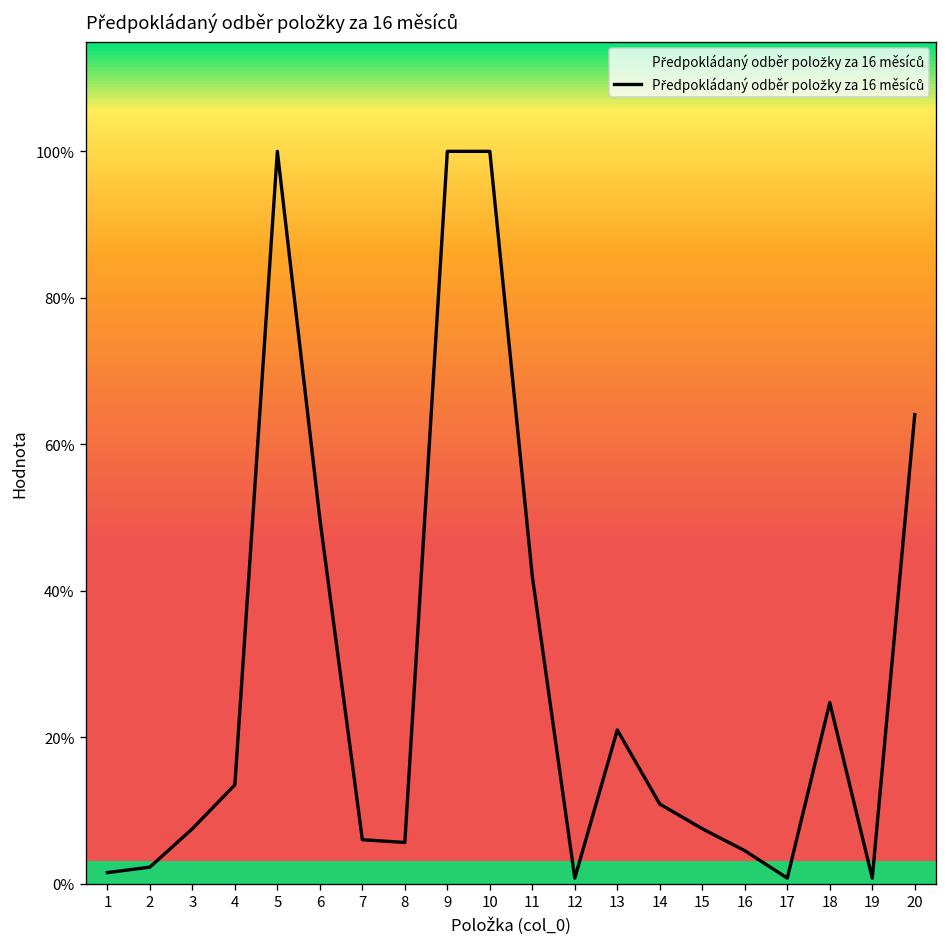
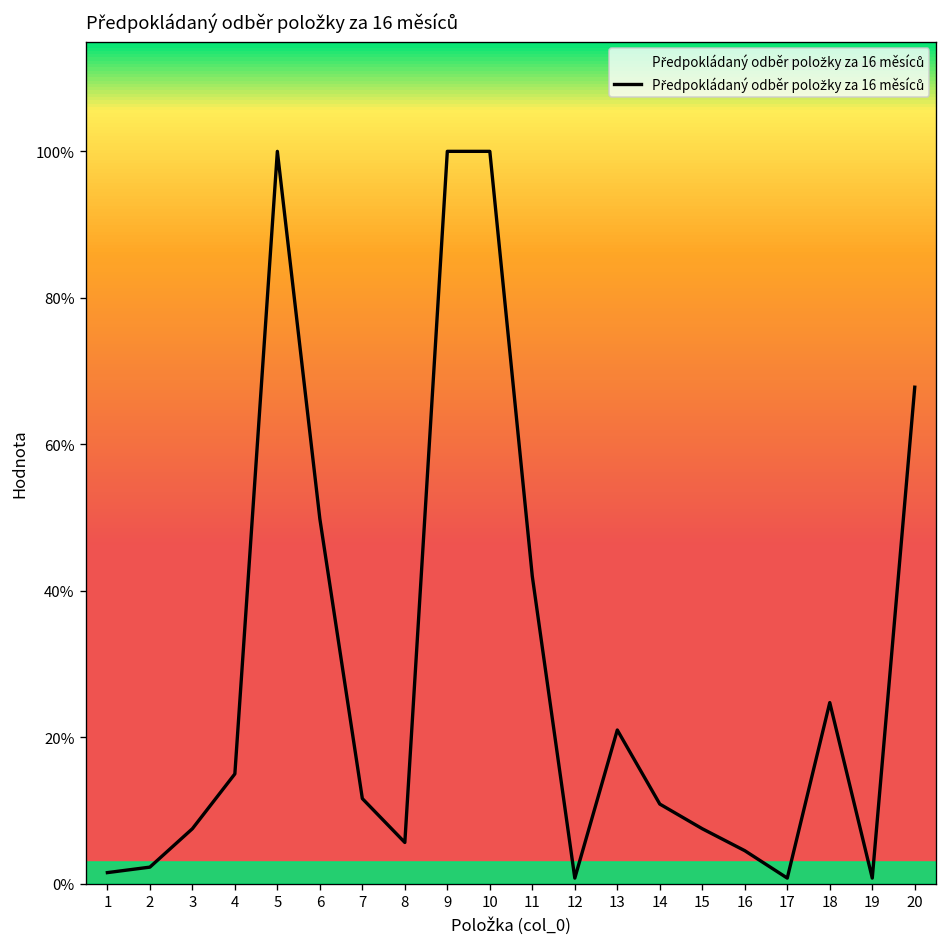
  {
    "3": "7%",
-   "4": "13%",
+   "4": "15%",
    "5": "100%",
    "6": "50%",
-   "7": "6%",
+   "7": "12%",
    "8": "6%",
    "9": "100%",
    "10": "100%",
    "11": "42%",
    "13": "21%",
    "14": "11%",
    "15": "7%",
    "16": "4%",
    "18": "25%",
-   "20": "64%"
+   "20": "68%"
  }
